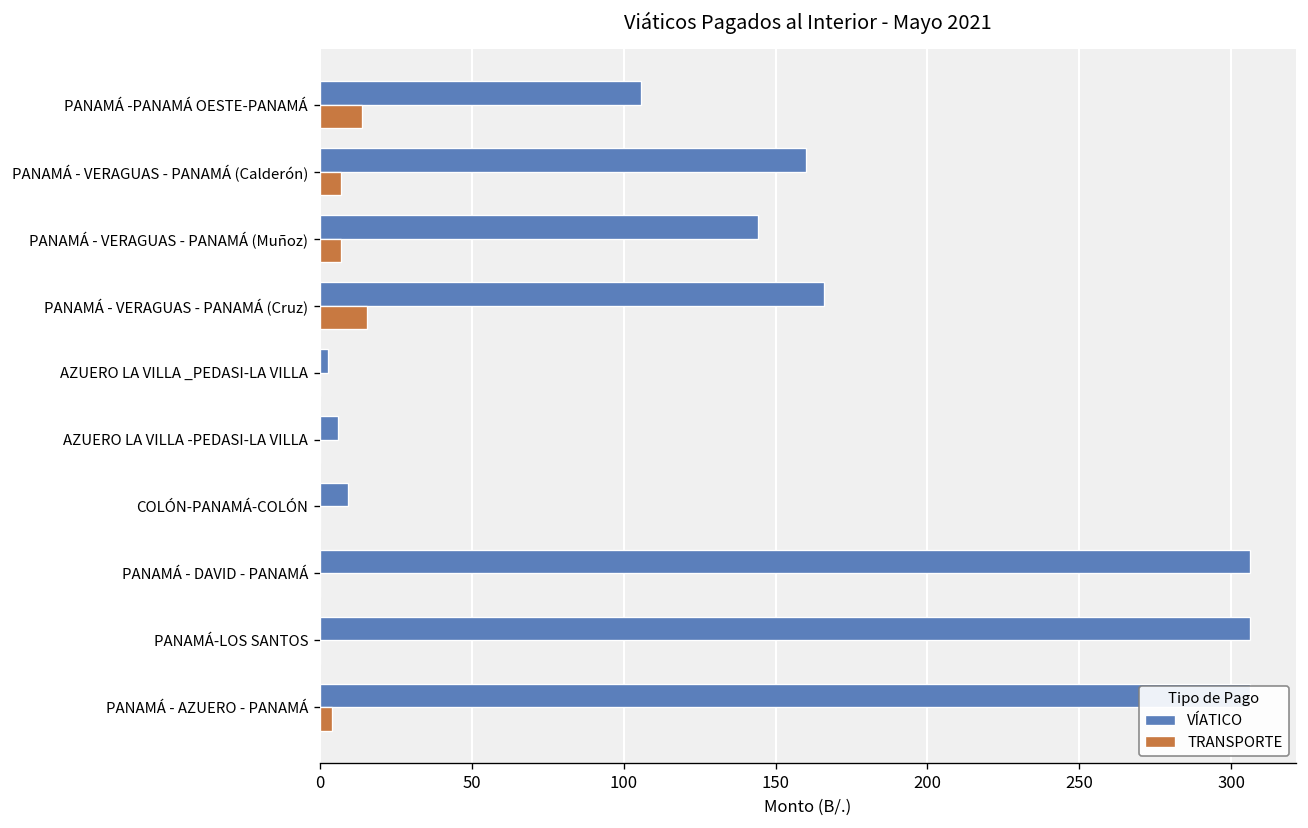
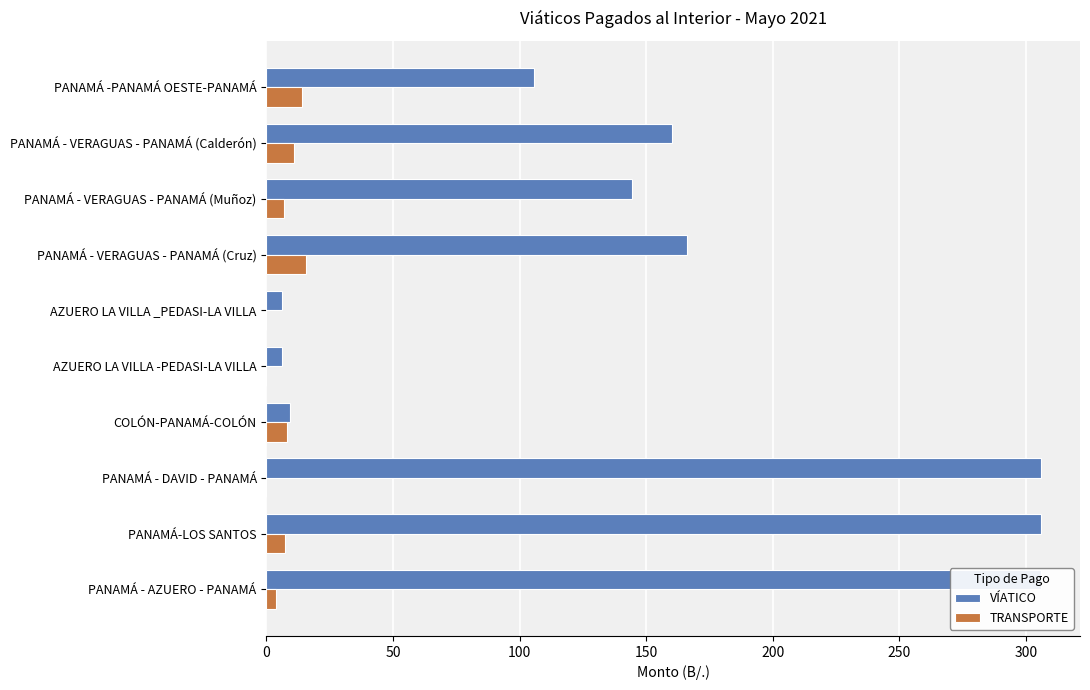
  {
    "VÍATICO": {
      "PANAMÁ -PANAMÁ OESTE-PANAMÁ": 106,
      "PANAMÁ - VERAGUAS - PANAMÁ (Calderón)": 160,
      "PANAMÁ - VERAGUAS - PANAMÁ (Muñoz)": 144,
      "PANAMÁ - VERAGUAS - PANAMÁ (Cruz)": 166,
-     "AZUERO LA VILLA _PEDASI-LA VILLA": 3,
+     "AZUERO LA VILLA _PEDASI-LA VILLA": 6,
      "AZUERO LA VILLA -PEDASI-LA VILLA": 6,
      "COLÓN-PANAMÁ-COLÓN": 9,
      "PANAMÁ - DAVID - PANAMÁ": 306,
      "PANAMÁ-LOS SANTOS": 306
    },
    "TRANSPORTE": {
      "PANAMÁ -PANAMÁ OESTE-PANAMÁ": 14,
-     "PANAMÁ - VERAGUAS - PANAMÁ (Calderón)": 7,
+     "PANAMÁ - VERAGUAS - PANAMÁ (Calderón)": 11,
      "PANAMÁ - VERAGUAS - PANAMÁ (Muñoz)": 7,
      "PANAMÁ - VERAGUAS - PANAMÁ (Cruz)": 16,
      "AZUERO LA VILLA _PEDASI-LA VILLA": 0,
      "AZUERO LA VILLA -PEDASI-LA VILLA": 0,
-     "COLÓN-PANAMÁ-COLÓN": 0,
+     "COLÓN-PANAMÁ-COLÓN": 8,
      "PANAMÁ - DAVID - PANAMÁ": 0,
-     "PANAMÁ-LOS SANTOS": 0,
+     "PANAMÁ-LOS SANTOS": 7,
      "PANAMÁ - AZUERO - PANAMÁ": 4
    }
  }
